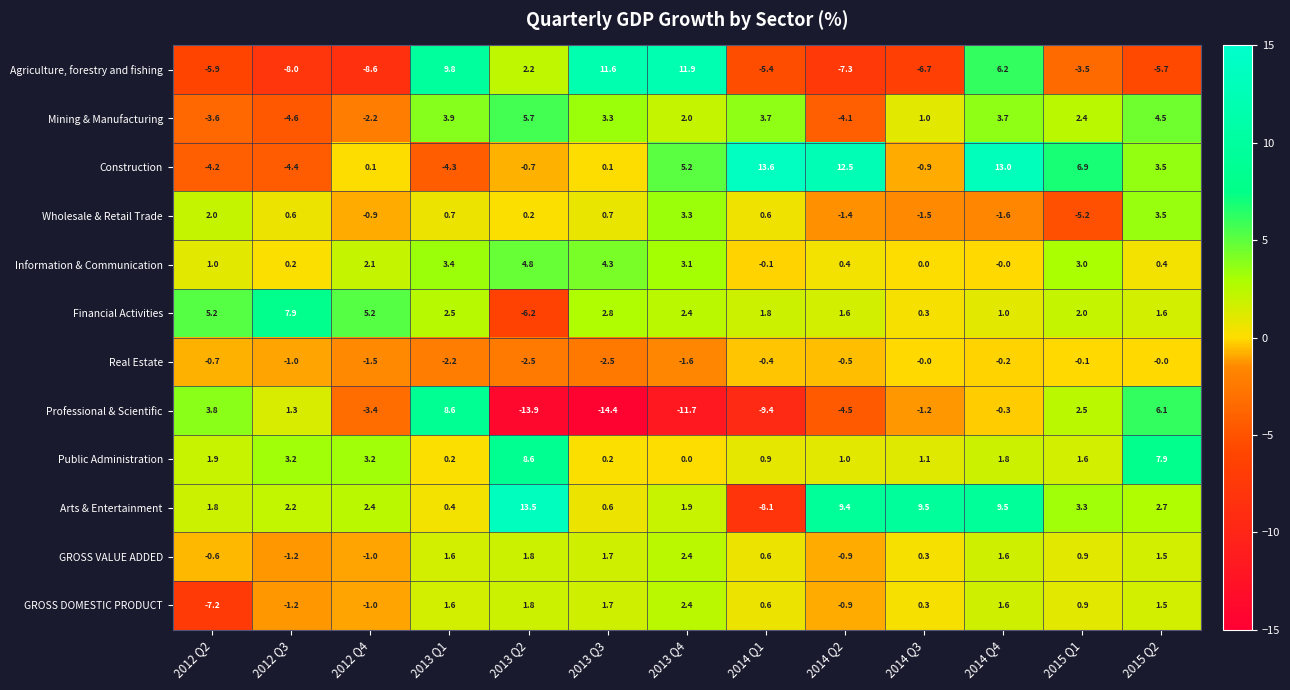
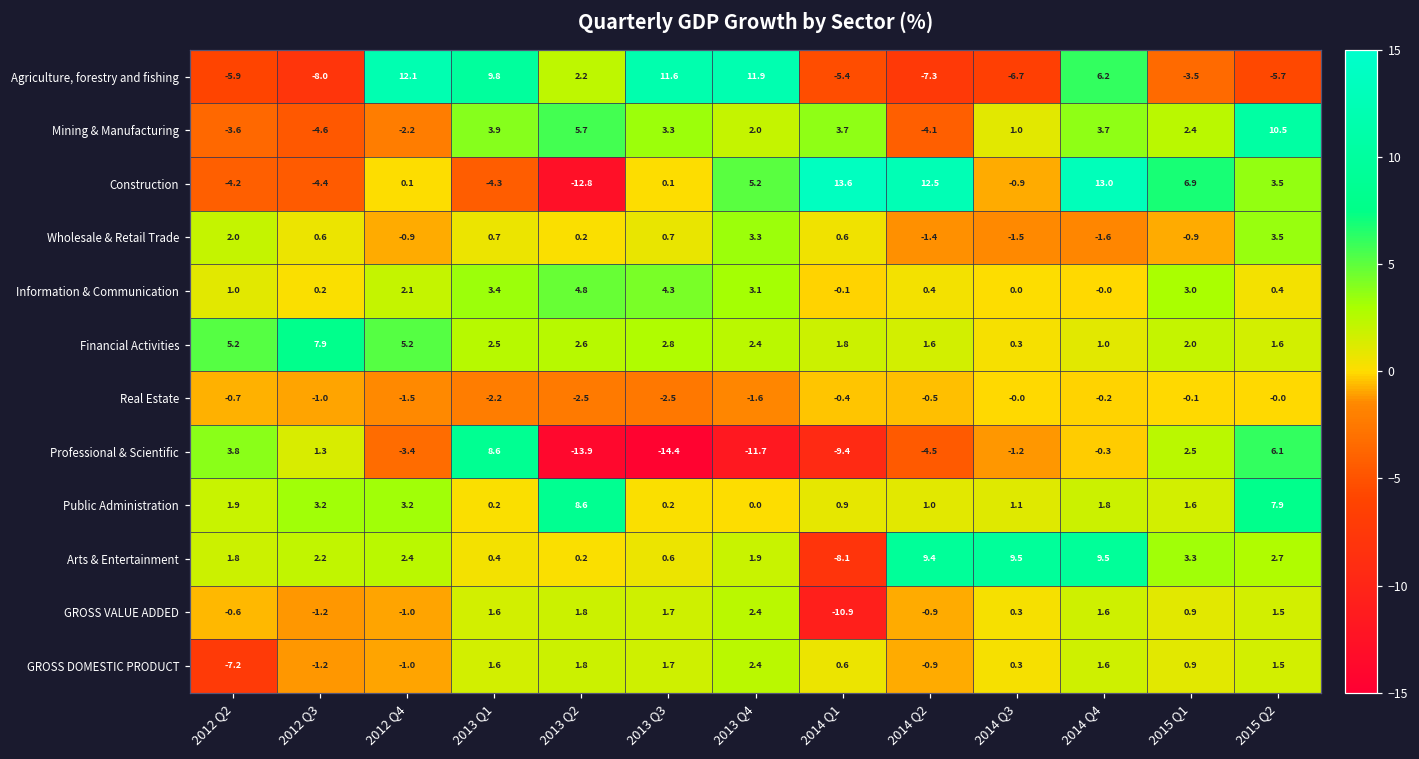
  {
    "Agriculture, forestry and fishing": {
      "2012 Q2": -5.9,
      "2012 Q3": -8.0,
-     "2012 Q4": -8.6,
+     "2012 Q4": 12.1,
      "2013 Q1": 9.8,
      "2013 Q2": 2.2,
      "2013 Q3": 11.6,
      "2013 Q4": 11.9,
      "2014 Q1": -5.4,
      "2014 Q2": -7.3,
      "2014 Q3": -6.7,
      "2014 Q4": 6.2,
      "2015 Q1": -3.5,
      "2015 Q2": -5.7
    },
    "Mining & Manufacturing": {
      "2012 Q2": -3.6,
      "2012 Q3": -4.6,
      "2012 Q4": -2.2,
      "2013 Q1": 3.9,
      "2013 Q2": 5.7,
      "2013 Q3": 3.3,
      "2013 Q4": 2.0,
      "2014 Q1": 3.7,
      "2014 Q2": -4.1,
      "2014 Q3": 1.0,
      "2014 Q4": 3.7,
      "2015 Q1": 2.4,
-     "2015 Q2": 4.5
+     "2015 Q2": 10.5
    },
    "Construction": {
      "2012 Q2": -4.2,
      "2012 Q3": -4.4,
      "2012 Q4": 0.1,
      "2013 Q1": -4.3,
-     "2013 Q2": -0.7,
+     "2013 Q2": -12.8,
      "2013 Q3": 0.1,
      "2013 Q4": 5.2,
      "2014 Q1": 13.6,
      "2014 Q2": 12.5,
      "2014 Q3": -0.9,
      "2014 Q4": 13.0,
      "2015 Q1": 6.9,
      "2015 Q2": 3.5
    },
    "Wholesale & Retail Trade": {
      "2012 Q2": 2.0,
      "2012 Q3": 0.6,
      "2012 Q4": -0.9,
      "2013 Q1": 0.7,
      "2013 Q2": 0.2,
      "2013 Q3": 0.7,
      "2013 Q4": 3.3,
      "2014 Q1": 0.6,
      "2014 Q2": -1.4,
      "2014 Q3": -1.5,
      "2014 Q4": -1.6,
-     "2015 Q1": -5.2,
+     "2015 Q1": -0.9,
      "2015 Q2": 3.5
    },
    "Information & Communication": {
      "2012 Q2": 1.0,
      "2012 Q3": 0.2,
      "2012 Q4": 2.1,
      "2013 Q1": 3.4,
      "2013 Q2": 4.8,
      "2013 Q3": 4.3,
      "2013 Q4": 3.1,
      "2014 Q1": -0.1,
      "2014 Q2": 0.4,
      "2014 Q3": 0.0,
      "2014 Q4": -0.0,
      "2015 Q1": 3.0,
      "2015 Q2": 0.4
    },
    "Financial Activities": {
      "2012 Q2": 5.2,
      "2012 Q3": 7.9,
      "2012 Q4": 5.2,
      "2013 Q1": 2.5,
-     "2013 Q2": -6.2,
+     "2013 Q2": 2.6,
      "2013 Q3": 2.8,
      "2013 Q4": 2.4,
      "2014 Q1": 1.8,
      "2014 Q2": 1.6,
      "2014 Q3": 0.3,
      "2014 Q4": 1.0,
      "2015 Q1": 2.0,
      "2015 Q2": 1.6
    },
    "Real Estate": {
      "2012 Q2": -0.7,
      "2012 Q3": -1.0,
      "2012 Q4": -1.5,
      "2013 Q1": -2.2,
      "2013 Q2": -2.5,
      "2013 Q3": -2.5,
      "2013 Q4": -1.6,
      "2014 Q1": -0.4,
      "2014 Q2": -0.5,
      "2014 Q3": -0.0,
      "2014 Q4": -0.2,
      "2015 Q1": -0.1,
      "2015 Q2": -0.0
    },
    "Professional & Scientific": {
      "2012 Q2": 3.8,
      "2012 Q3": 1.3,
      "2012 Q4": -3.4,
      "2013 Q1": 8.6,
      "2013 Q2": -13.9,
      "2013 Q3": -14.4,
      "2013 Q4": -11.7,
      "2014 Q1": -9.4,
      "2014 Q2": -4.5,
      "2014 Q3": -1.2,
      "2014 Q4": -0.3,
      "2015 Q1": 2.5,
      "2015 Q2": 6.1
    },
    "Public Administration": {
      "2012 Q2": 1.9,
      "2012 Q3": 3.2,
      "2012 Q4": 3.2,
      "2013 Q1": 0.2,
      "2013 Q2": 8.6,
      "2013 Q3": 0.2,
      "2013 Q4": 0.0,
      "2014 Q1": 0.9,
      "2014 Q2": 1.0,
      "2014 Q3": 1.1,
      "2014 Q4": 1.8,
      "2015 Q1": 1.6,
      "2015 Q2": 7.9
    },
    "Arts & Entertainment": {
      "2012 Q2": 1.8,
      "2012 Q3": 2.2,
      "2012 Q4": 2.4,
      "2013 Q1": 0.4,
-     "2013 Q2": 13.5,
+     "2013 Q2": 0.2,
      "2013 Q3": 0.6,
      "2013 Q4": 1.9,
      "2014 Q1": -8.1,
      "2014 Q2": 9.4,
      "2014 Q3": 9.5,
      "2014 Q4": 9.5,
      "2015 Q1": 3.3,
      "2015 Q2": 2.7
    },
    "GROSS VALUE ADDED": {
      "2012 Q2": -0.6,
      "2012 Q3": -1.2,
      "2012 Q4": -1.0,
      "2013 Q1": 1.6,
      "2013 Q2": 1.8,
      "2013 Q3": 1.7,
      "2013 Q4": 2.4,
-     "2014 Q1": 0.6,
+     "2014 Q1": -10.9,
      "2014 Q2": -0.9,
      "2014 Q3": 0.3,
      "2014 Q4": 1.6,
      "2015 Q1": 0.9,
      "2015 Q2": 1.5
    },
    "GROSS DOMESTIC PRODUCT": {
      "2012 Q2": -7.2,
      "2012 Q3": -1.2,
      "2012 Q4": -1.0,
      "2013 Q1": 1.6,
      "2013 Q2": 1.8,
      "2013 Q3": 1.7,
      "2013 Q4": 2.4,
      "2014 Q1": 0.6,
      "2014 Q2": -0.9,
      "2014 Q3": 0.3,
      "2014 Q4": 1.6,
      "2015 Q1": 0.9,
      "2015 Q2": 1.5
    }
  }
